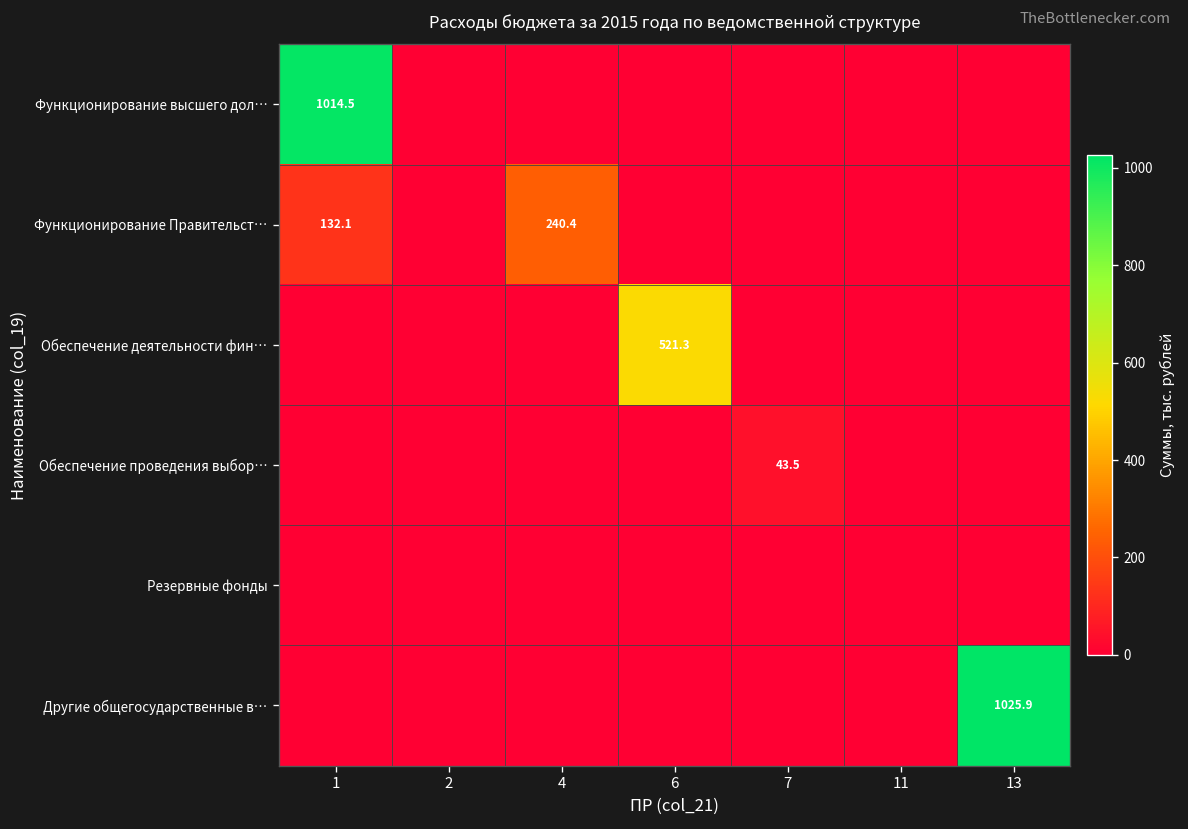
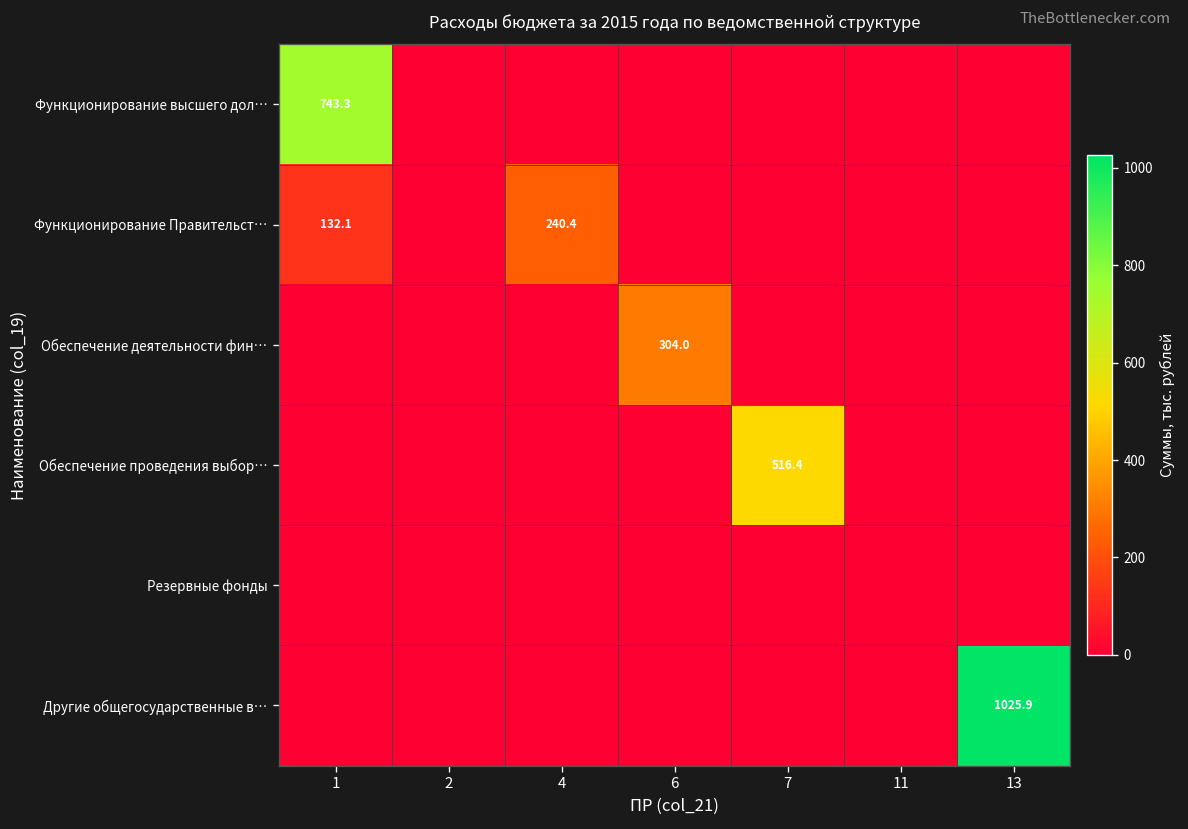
  {
    "Функционирование высшего дол…": {
-     "1": 1014.5
+     "1": 743.3
    },
    "Функционирование Правительст…": {
      "1": 132.1,
      "4": 240.4
    },
    "Обеспечение деятельности фин…": {
-     "6": 521.3
+     "6": 304.0
    },
    "Обеспечение проведения выбор…": {
-     "7": 43.5
+     "7": 516.4
    },
    "Другие общегосударственные в…": {
      "13": 1025.9
    }
  }
